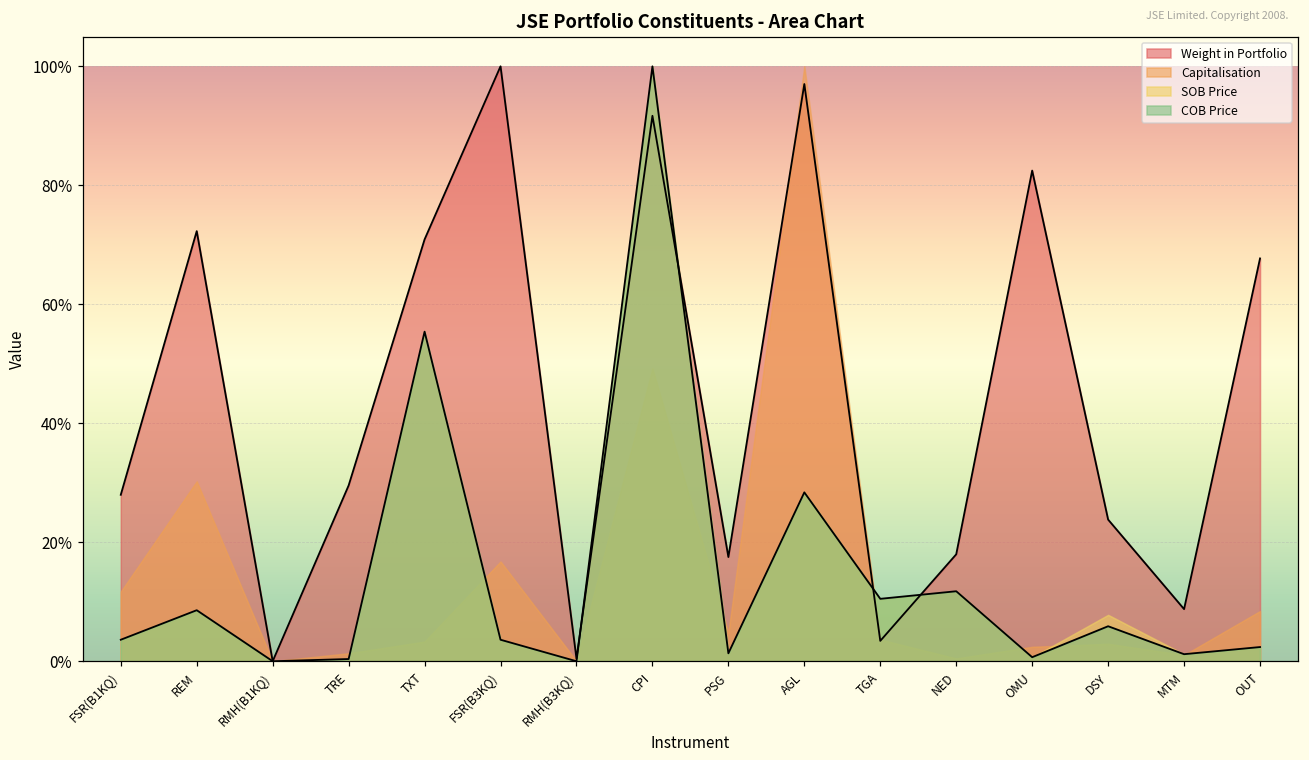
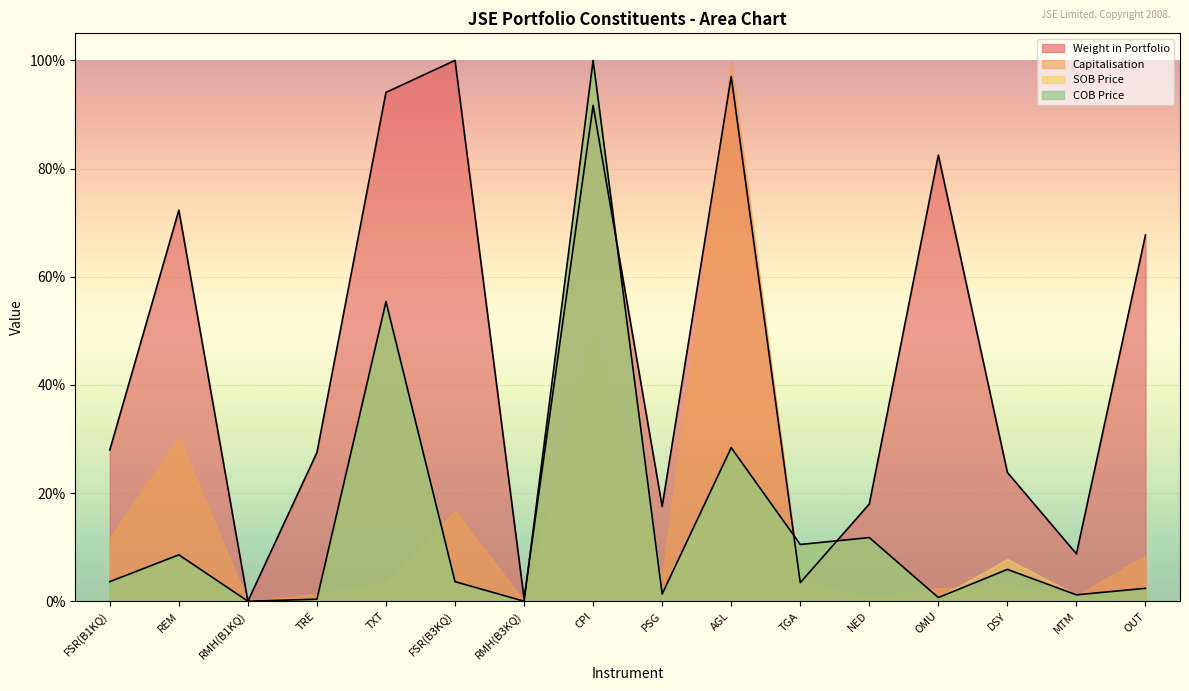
  {
    "Weight in Portfolio": {
      "FSR(B1KQ)": "28%",
      "REM": "72%",
-     "TRE": "30%",
-     "TXT": "71%",
+     "TRE": "27%",
+     "TXT": "94%",
      "FSR(B3KQ)": "100%",
      "CPI": "92%",
      "PSG": "18%",
      "AGL": "97%",
      "NED": "18%",
      "OMU": "82%",
      "DSY": "24%",
      "MTM": "9%",
      "OUT": "68%"
    },
    "COB Price": {
      "DSY": "6%"
    }
  }
